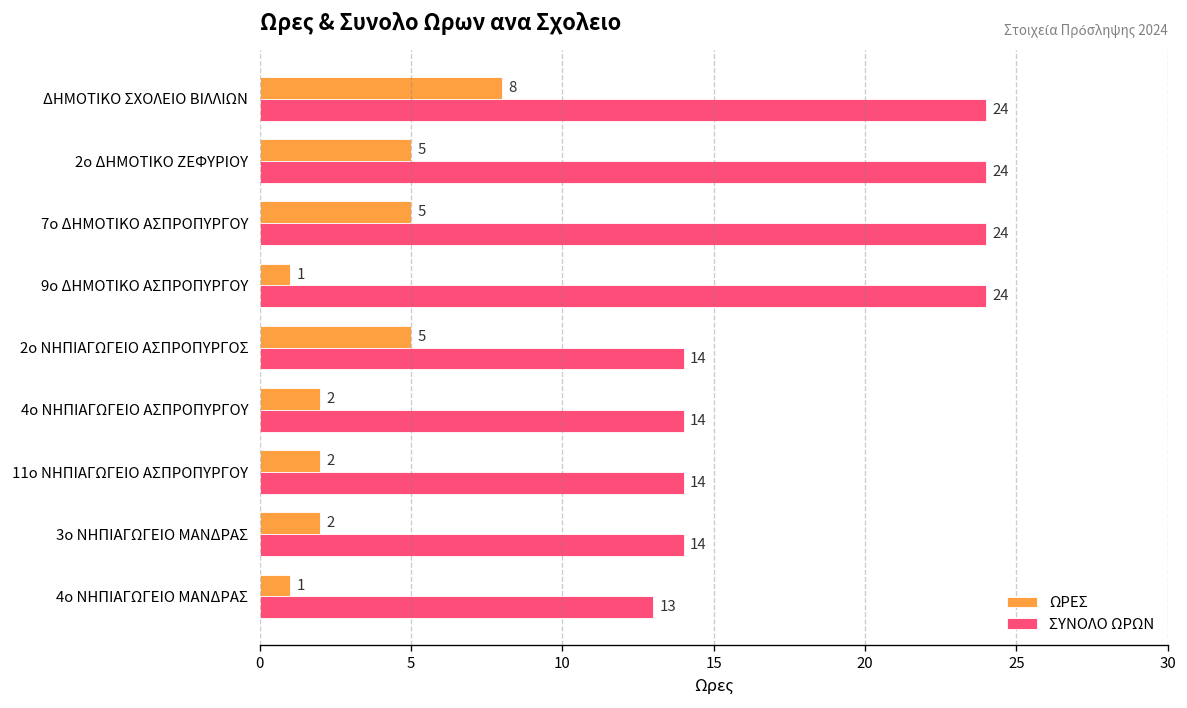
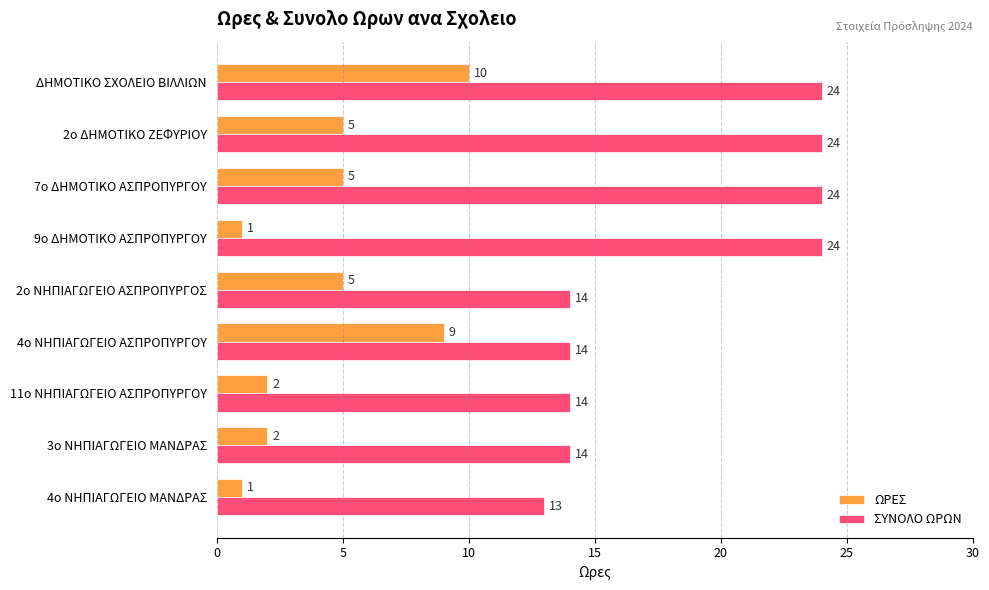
  {
    "ΩΡΕΣ": {
-     "ΔΗΜΟΤΙΚΟ ΣΧΟΛΕΙΟ ΒΙΛΛΙΩΝ": 8,
+     "ΔΗΜΟΤΙΚΟ ΣΧΟΛΕΙΟ ΒΙΛΛΙΩΝ": 10,
      "2ο ΔΗΜΟΤΙΚΟ ΖΕΦΥΡΙΟΥ": 5,
      "7ο ΔΗΜΟΤΙΚΟ ΑΣΠΡΟΠΥΡΓΟΥ": 5,
      "9ο ΔΗΜΟΤΙΚΟ ΑΣΠΡΟΠΥΡΓΟΥ": 1,
      "2ο ΝΗΠΙΑΓΩΓΕΙΟ ΑΣΠΡΟΠΥΡΓΟΣ": 5,
-     "4ο ΝΗΠΙΑΓΩΓΕΙΟ ΑΣΠΡΟΠΥΡΓΟΥ": 2,
+     "4ο ΝΗΠΙΑΓΩΓΕΙΟ ΑΣΠΡΟΠΥΡΓΟΥ": 9,
      "11ο ΝΗΠΙΑΓΩΓΕΙΟ ΑΣΠΡΟΠΥΡΓΟΥ": 2,
      "3ο ΝΗΠΙΑΓΩΓΕΙΟ ΜΑΝΔΡΑΣ": 2,
      "4ο ΝΗΠΙΑΓΩΓΕΙΟ ΜΑΝΔΡΑΣ": 1
    },
    "ΣΥΝΟΛΟ ΩΡΩΝ": {
      "ΔΗΜΟΤΙΚΟ ΣΧΟΛΕΙΟ ΒΙΛΛΙΩΝ": 24,
      "2ο ΔΗΜΟΤΙΚΟ ΖΕΦΥΡΙΟΥ": 24,
      "7ο ΔΗΜΟΤΙΚΟ ΑΣΠΡΟΠΥΡΓΟΥ": 24,
      "9ο ΔΗΜΟΤΙΚΟ ΑΣΠΡΟΠΥΡΓΟΥ": 24,
      "2ο ΝΗΠΙΑΓΩΓΕΙΟ ΑΣΠΡΟΠΥΡΓΟΣ": 14,
      "4ο ΝΗΠΙΑΓΩΓΕΙΟ ΑΣΠΡΟΠΥΡΓΟΥ": 14,
      "11ο ΝΗΠΙΑΓΩΓΕΙΟ ΑΣΠΡΟΠΥΡΓΟΥ": 14,
      "3ο ΝΗΠΙΑΓΩΓΕΙΟ ΜΑΝΔΡΑΣ": 14,
      "4ο ΝΗΠΙΑΓΩΓΕΙΟ ΜΑΝΔΡΑΣ": 13
    }
  }
